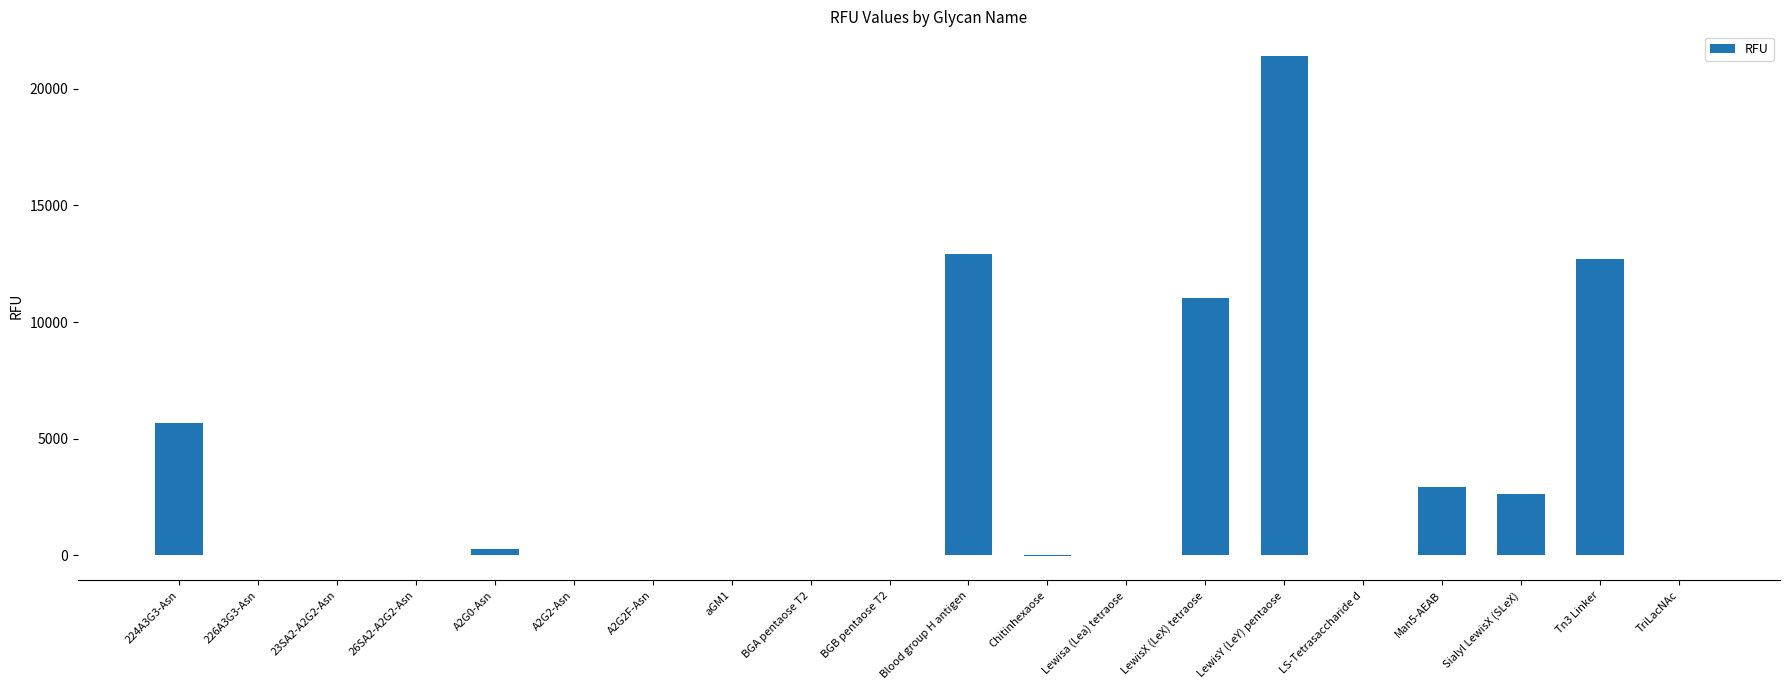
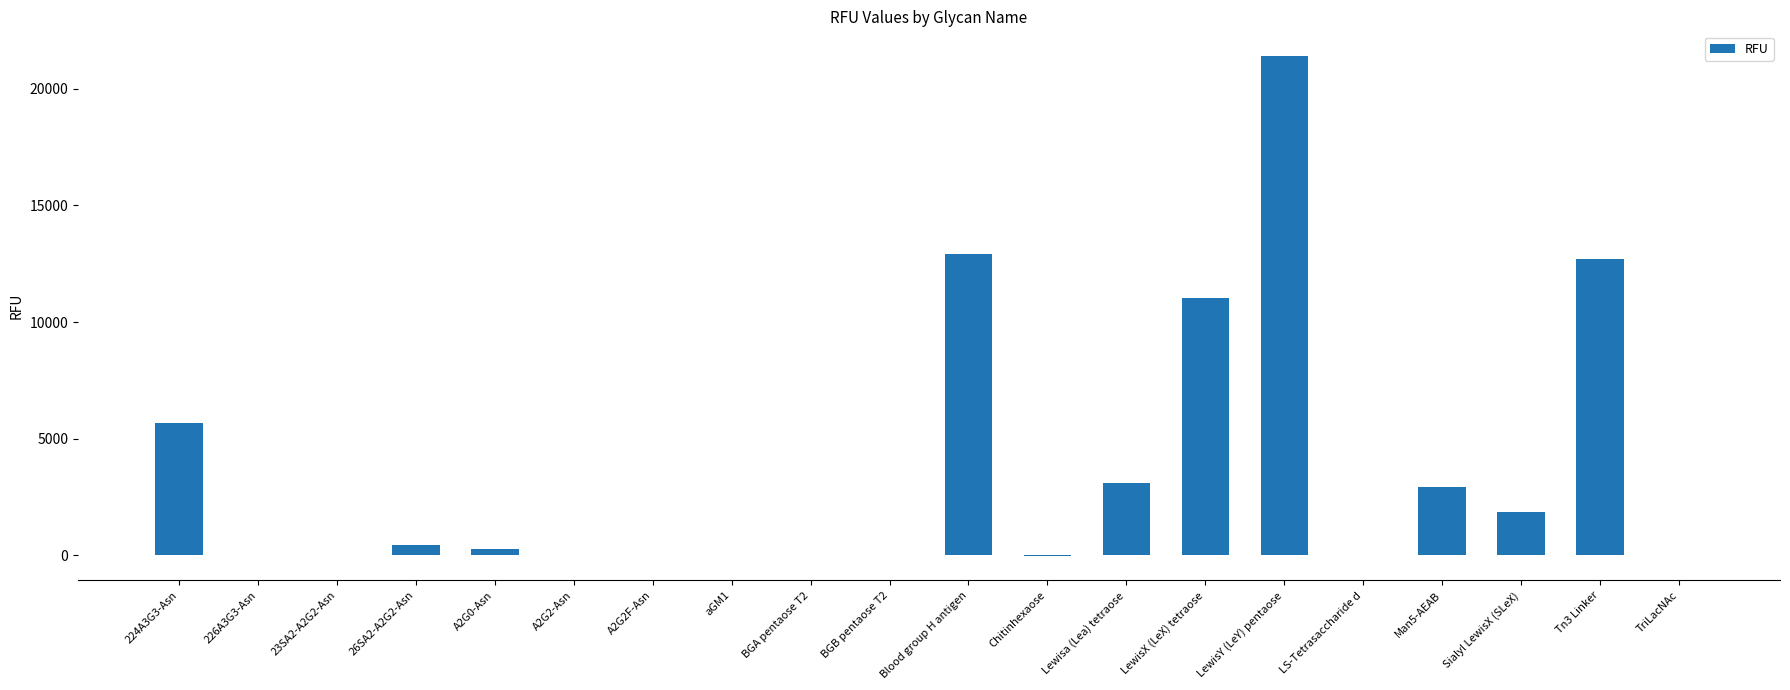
  {
    "224A3G3-Asn": 5700,
-   "26SA2-A2G2-Asn": 0,
+   "26SA2-A2G2-Asn": 500,
    "A2G0-Asn": 300,
    "BGA pentaose T2": 0,
    "Blood group H antigen": 12900,
-   "Lewisa (Lea) tetraose": 0,
+   "Lewisa (Lea) tetraose": 3100,
    "LewisX (LeX) tetraose": 11000,
    "LewisY (LeY) pentaose": 21400,
    "Man5-AEAB": 2900,
-   "Sialyl LewisX (SLeX)": 2600,
+   "Sialyl LewisX (SLeX)": 1900,
    "Tn3 Linker": 12700
  }
